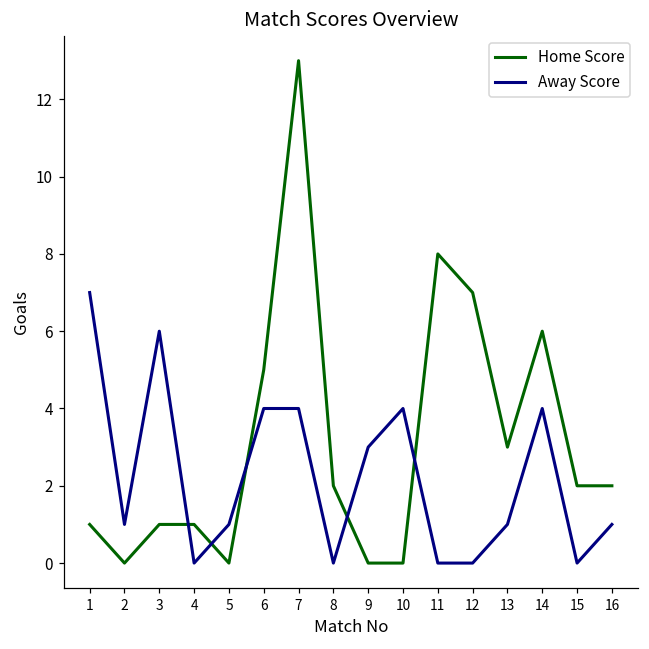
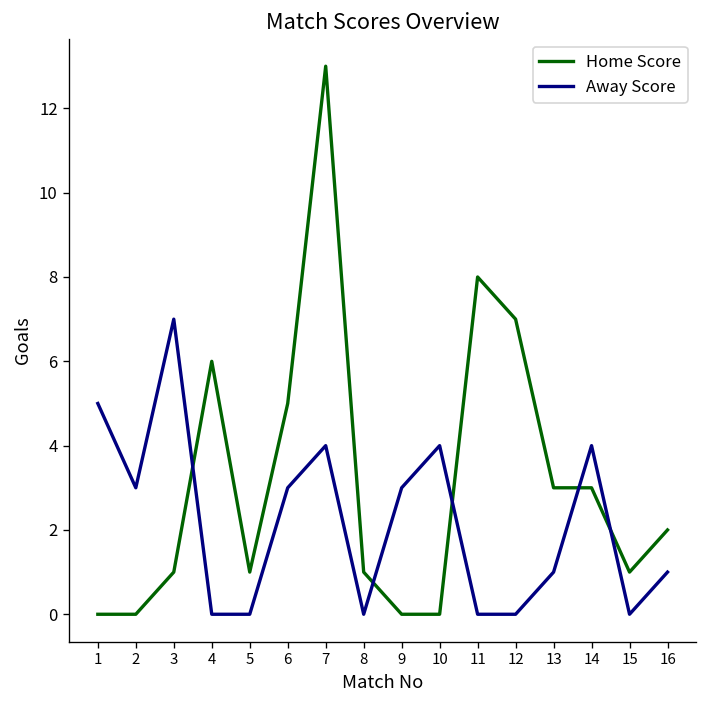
  {
    "Home Score": {
-     "1": 1,
+     "1": 0,
      "2": 0,
      "3": 1,
-     "4": 1,
-     "5": 0,
+     "4": 6,
+     "5": 1,
      "6": 5,
      "7": 13,
-     "8": 2,
+     "8": 1,
      "9": 0,
      "10": 0,
      "11": 8,
      "12": 7,
      "13": 3,
-     "14": 6,
-     "15": 2,
+     "14": 3,
+     "15": 1,
      "16": 2
    },
    "Away Score": {
-     "1": 7,
-     "2": 1,
-     "3": 6,
+     "1": 5,
+     "2": 3,
+     "3": 7,
      "4": 0,
-     "5": 1,
-     "6": 4,
+     "5": 0,
+     "6": 3,
      "7": 4,
      "8": 0,
      "9": 3,
      "10": 4,
      "11": 0,
      "12": 0,
      "13": 1,
      "14": 4,
      "15": 0,
      "16": 1
    }
  }
